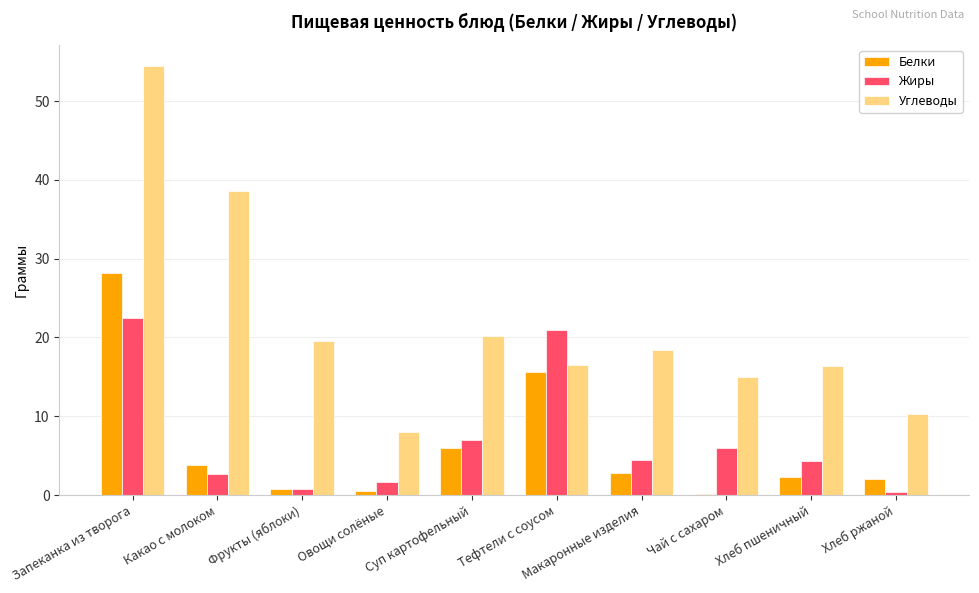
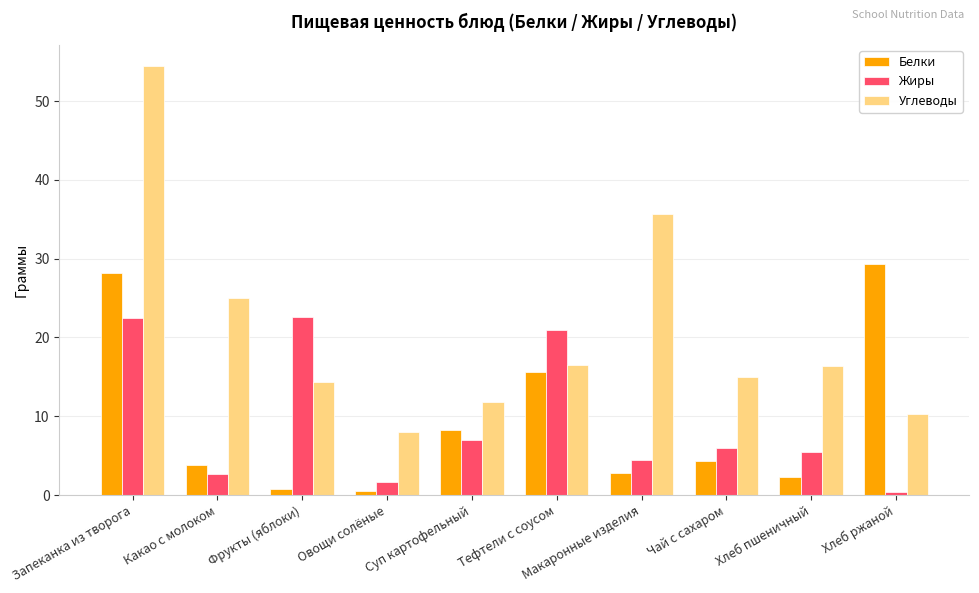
  {
    "Белки": {
      "Запеканка из творога": 28,
      "Какао с молоком": 4,
      "Фрукты (яблоки)": 1,
      "Овощи солёные": 0,
-     "Суп картофельный": 6,
+     "Суп картофельный": 8,
      "Тефтели с соусом": 16,
      "Макаронные изделия": 3,
-     "Чай с сахаром": 0,
+     "Чай с сахаром": 4,
      "Хлеб пшеничный": 2,
-     "Хлеб ржаной": 2
+     "Хлеб ржаной": 29
    },
    "Жиры": {
      "Запеканка из творога": 22,
      "Какао с молоком": 3,
-     "Фрукты (яблоки)": 1,
+     "Фрукты (яблоки)": 23,
      "Овощи солёные": 2,
      "Суп картофельный": 7,
      "Тефтели с соусом": 21,
      "Макаронные изделия": 4,
      "Чай с сахаром": 6,
-     "Хлеб пшеничный": 4,
+     "Хлеб пшеничный": 5,
      "Хлеб ржаной": 0
    },
    "Углеводы": {
      "Запеканка из творога": 54,
-     "Какао с молоком": 39,
-     "Фрукты (яблоки)": 20,
+     "Какао с молоком": 25,
+     "Фрукты (яблоки)": 14,
      "Овощи солёные": 8,
-     "Суп картофельный": 20,
+     "Суп картофельный": 12,
      "Тефтели с соусом": 17,
-     "Макаронные изделия": 18,
+     "Макаронные изделия": 36,
      "Чай с сахаром": 15,
      "Хлеб пшеничный": 16,
      "Хлеб ржаной": 10
    }
  }
